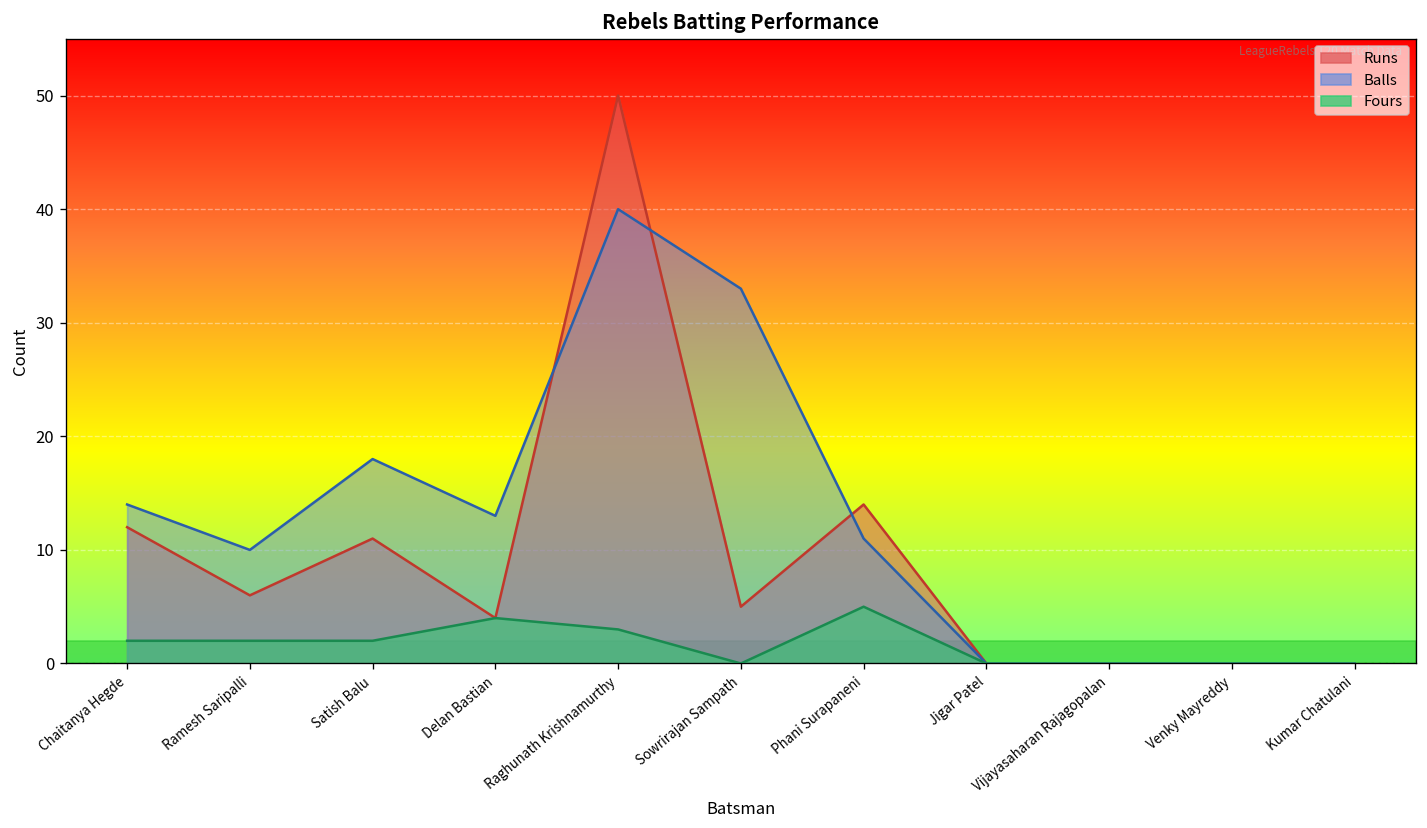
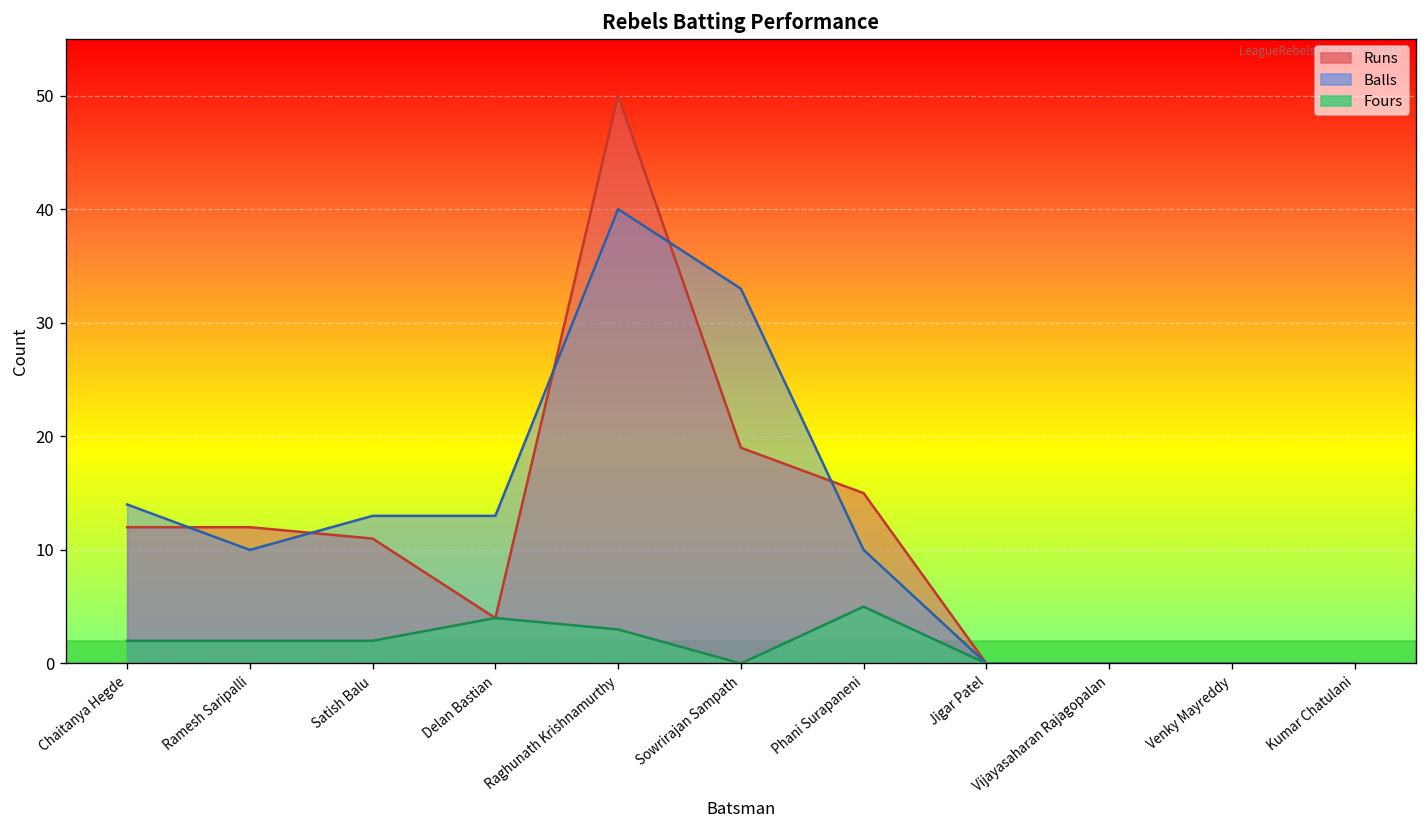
  {
    "Runs": {
      "Chaitanya Hegde": 12,
-     "Ramesh Saripalli": 6,
+     "Ramesh Saripalli": 12,
      "Satish Balu": 11,
      "Raghunath Krishnamurthy": 50,
-     "Sowrirajan Sampath": 5,
-     "Phani Surapaneni": 14
+     "Sowrirajan Sampath": 19,
+     "Phani Surapaneni": 15
    },
    "Balls": {
      "Chaitanya Hegde": 14,
      "Ramesh Saripalli": 10,
-     "Satish Balu": 18,
+     "Satish Balu": 13,
      "Delan Bastian": 13,
      "Raghunath Krishnamurthy": 40,
      "Sowrirajan Sampath": 33,
-     "Phani Surapaneni": 11
+     "Phani Surapaneni": 10
    },
    "Fours": {
      "Raghunath Krishnamurthy": 3,
      "Phani Surapaneni": 5
    }
  }
